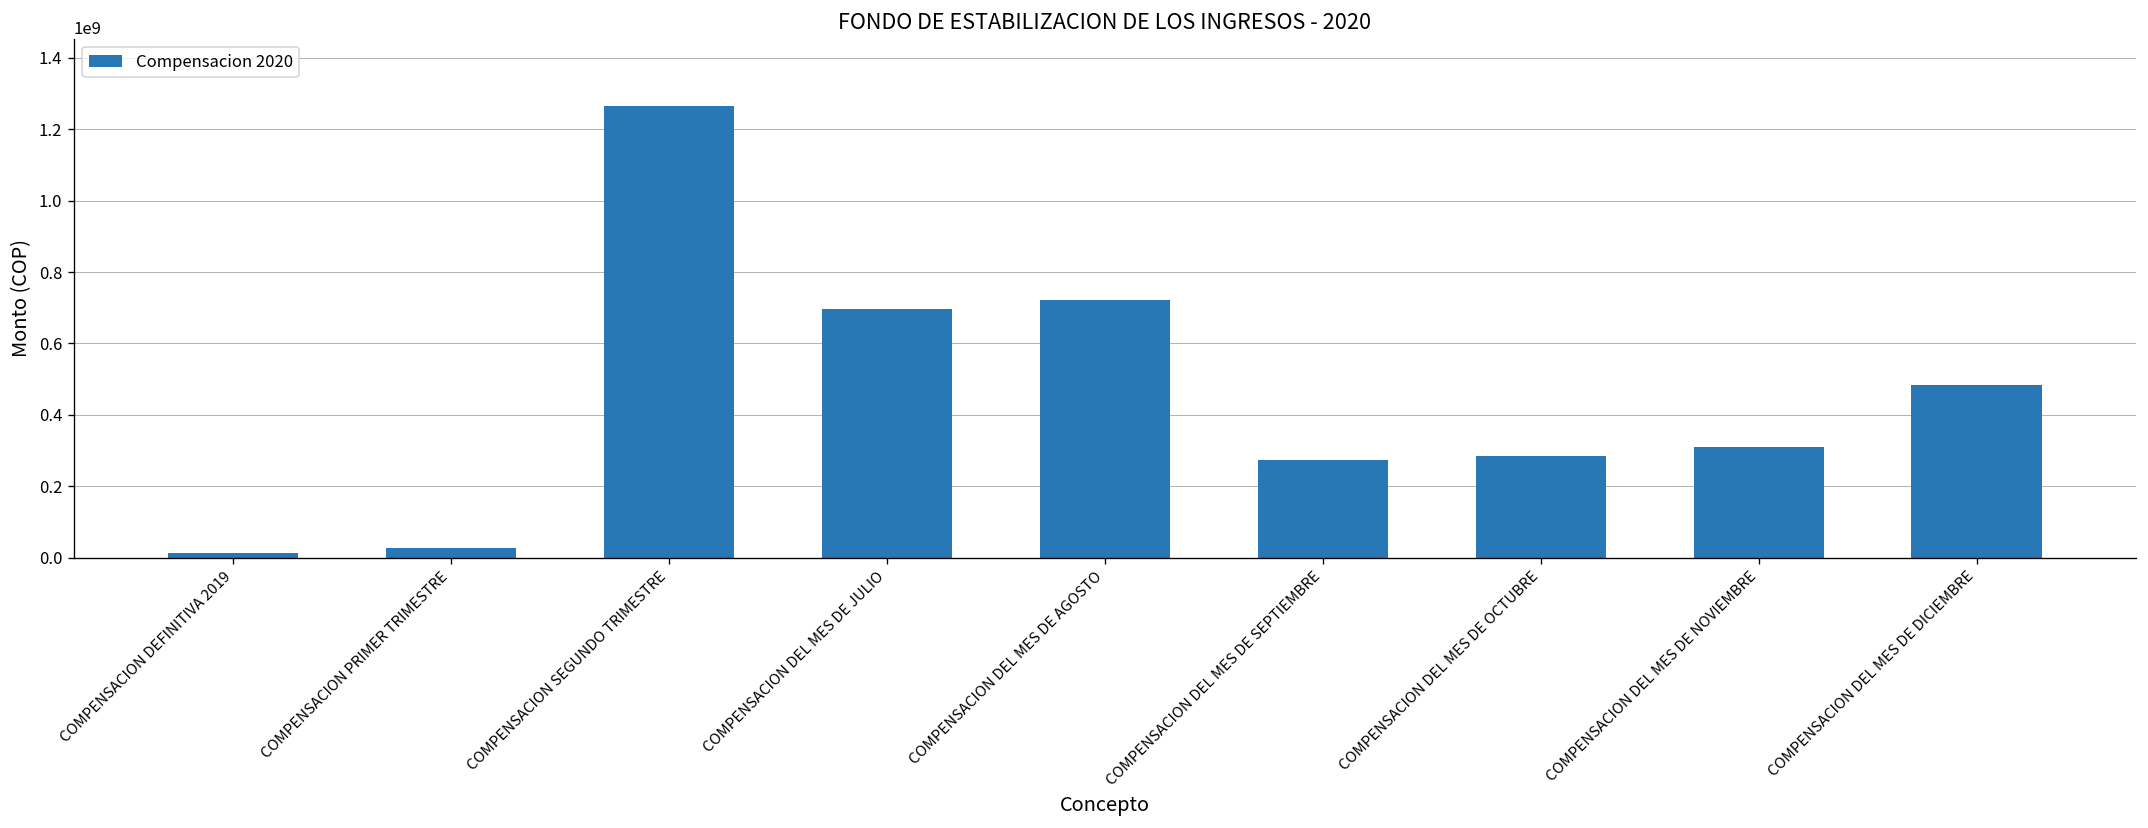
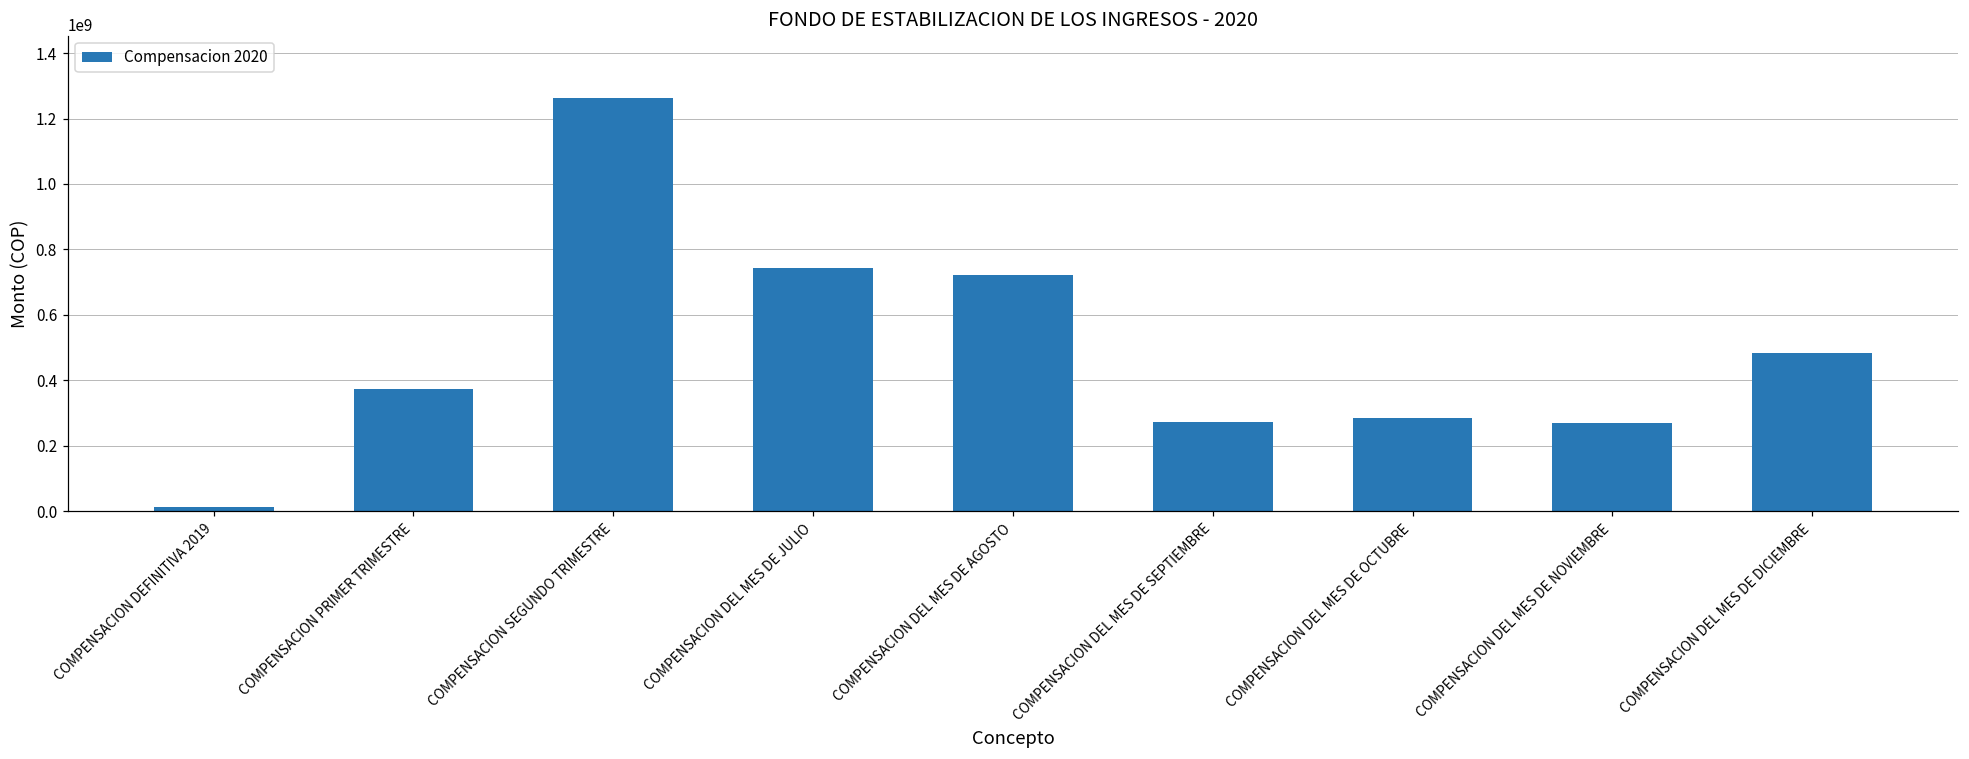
  {
    "COMPENSACION DEFINITIVA 2019": 10000000,
-   "COMPENSACION PRIMER TRIMESTRE": 30000000,
+   "COMPENSACION PRIMER TRIMESTRE": 370000000,
    "COMPENSACION SEGUNDO TRIMESTRE": 1260000000,
-   "COMPENSACION DEL MES DE JULIO": 700000000,
+   "COMPENSACION DEL MES DE JULIO": 740000000,
    "COMPENSACION DEL MES DE AGOSTO": 720000000,
    "COMPENSACION DEL MES DE SEPTIEMBRE": 270000000,
    "COMPENSACION DEL MES DE OCTUBRE": 290000000,
-   "COMPENSACION DEL MES DE NOVIEMBRE": 310000000,
+   "COMPENSACION DEL MES DE NOVIEMBRE": 270000000,
    "COMPENSACION DEL MES DE DICIEMBRE": 480000000
  }
